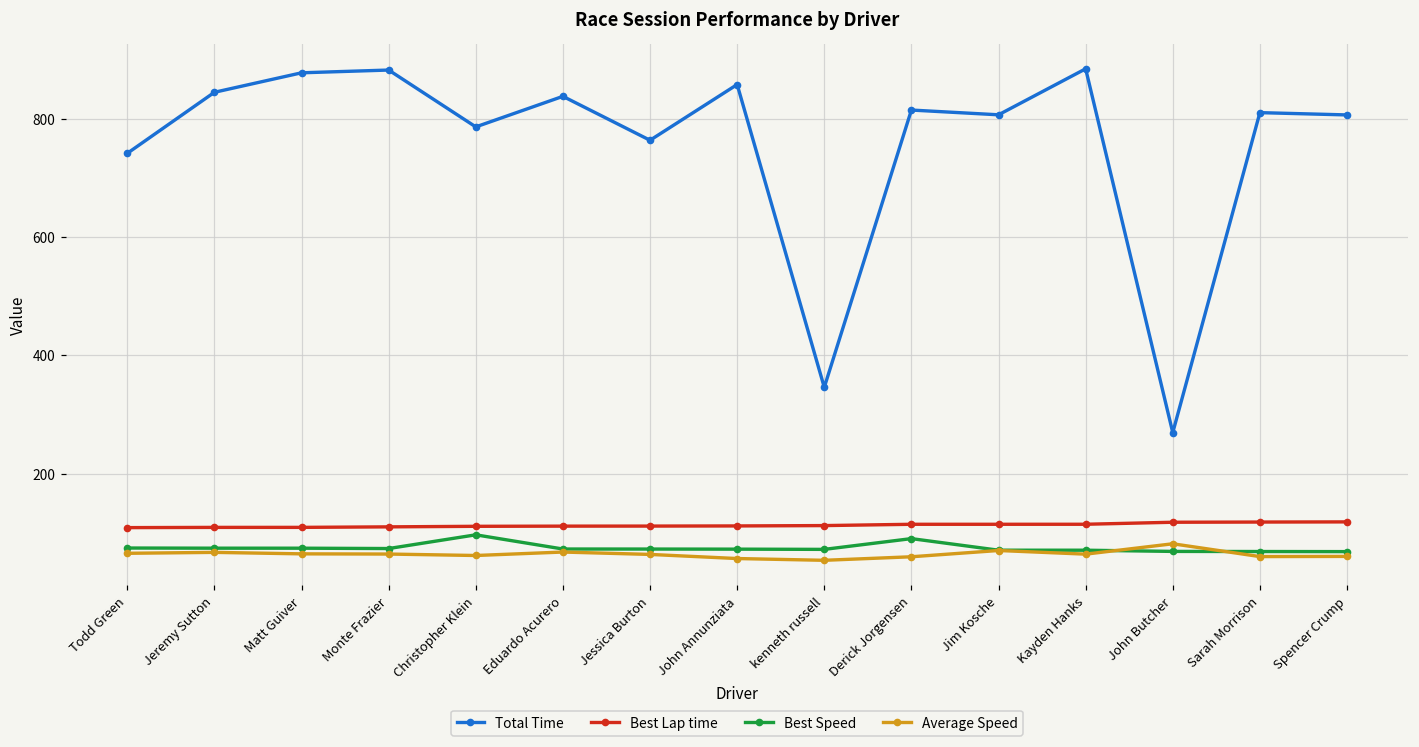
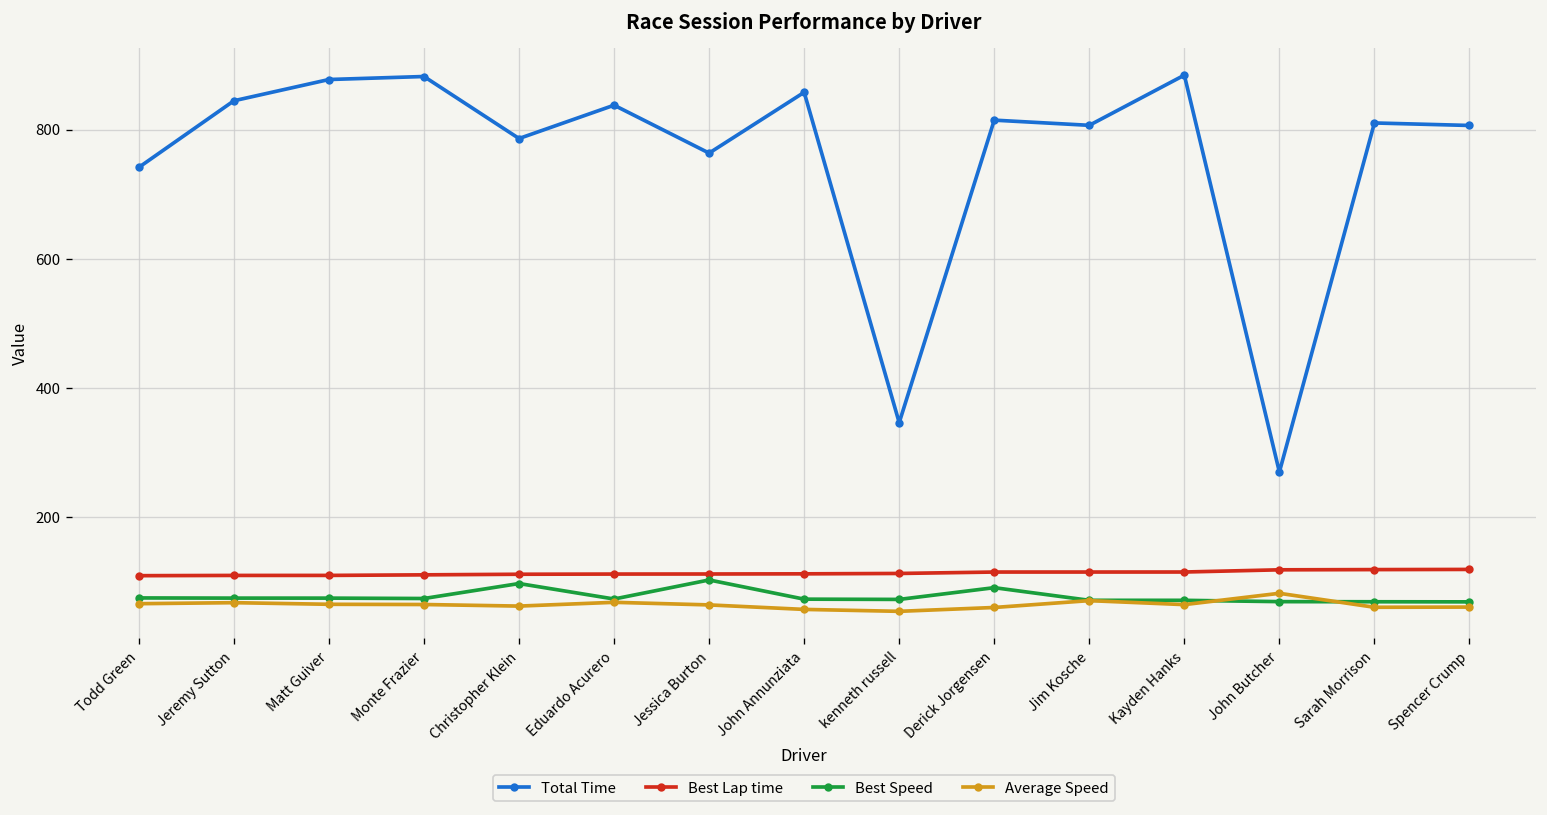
  {
    "Total Time": {
      "Todd Green": 740,
      "Jeremy Sutton": 840,
      "Matt Guiver": 880,
      "Monte Frazier": 880,
      "Christopher Klein": 790,
      "Eduardo Acurero": 840,
      "Jessica Burton": 760,
      "John Annunziata": 860,
      "kenneth russell": 350,
      "Derick Jorgensen": 810,
      "Jim Kosche": 810,
      "Kayden Hanks": 880,
      "John Butcher": 270,
      "Sarah Morrison": 810,
      "Spencer Crump": 810
    },
    "Best Lap time": {
      "Todd Green": 110,
      "Jeremy Sutton": 110,
      "Matt Guiver": 110,
      "Monte Frazier": 110,
      "Christopher Klein": 110,
      "Eduardo Acurero": 110,
      "Jessica Burton": 110,
      "John Annunziata": 110,
      "kenneth russell": 110,
      "Derick Jorgensen": 110,
      "Jim Kosche": 110,
      "Kayden Hanks": 110,
      "John Butcher": 120,
      "Sarah Morrison": 120,
      "Spencer Crump": 120
    },
    "Best Speed": {
      "Todd Green": 70,
      "Jeremy Sutton": 70,
      "Matt Guiver": 70,
      "Monte Frazier": 70,
      "Christopher Klein": 100,
      "Eduardo Acurero": 70,
-     "Jessica Burton": 70,
+     "Jessica Burton": 100,
      "John Annunziata": 70,
      "kenneth russell": 70,
      "Derick Jorgensen": 90,
      "Kayden Hanks": 70,
      "John Butcher": 70,
      "Sarah Morrison": 70,
      "Spencer Crump": 70
    },
    "Average Speed": {
      "Todd Green": 70,
      "Jeremy Sutton": 70,
      "Matt Guiver": 60,
      "Monte Frazier": 60,
      "Christopher Klein": 60,
      "Eduardo Acurero": 70,
      "Jessica Burton": 60,
      "John Annunziata": 60,
      "kenneth russell": 50,
      "Derick Jorgensen": 60,
      "Kayden Hanks": 60,
      "John Butcher": 80,
      "Sarah Morrison": 60,
      "Spencer Crump": 60
    }
  }
